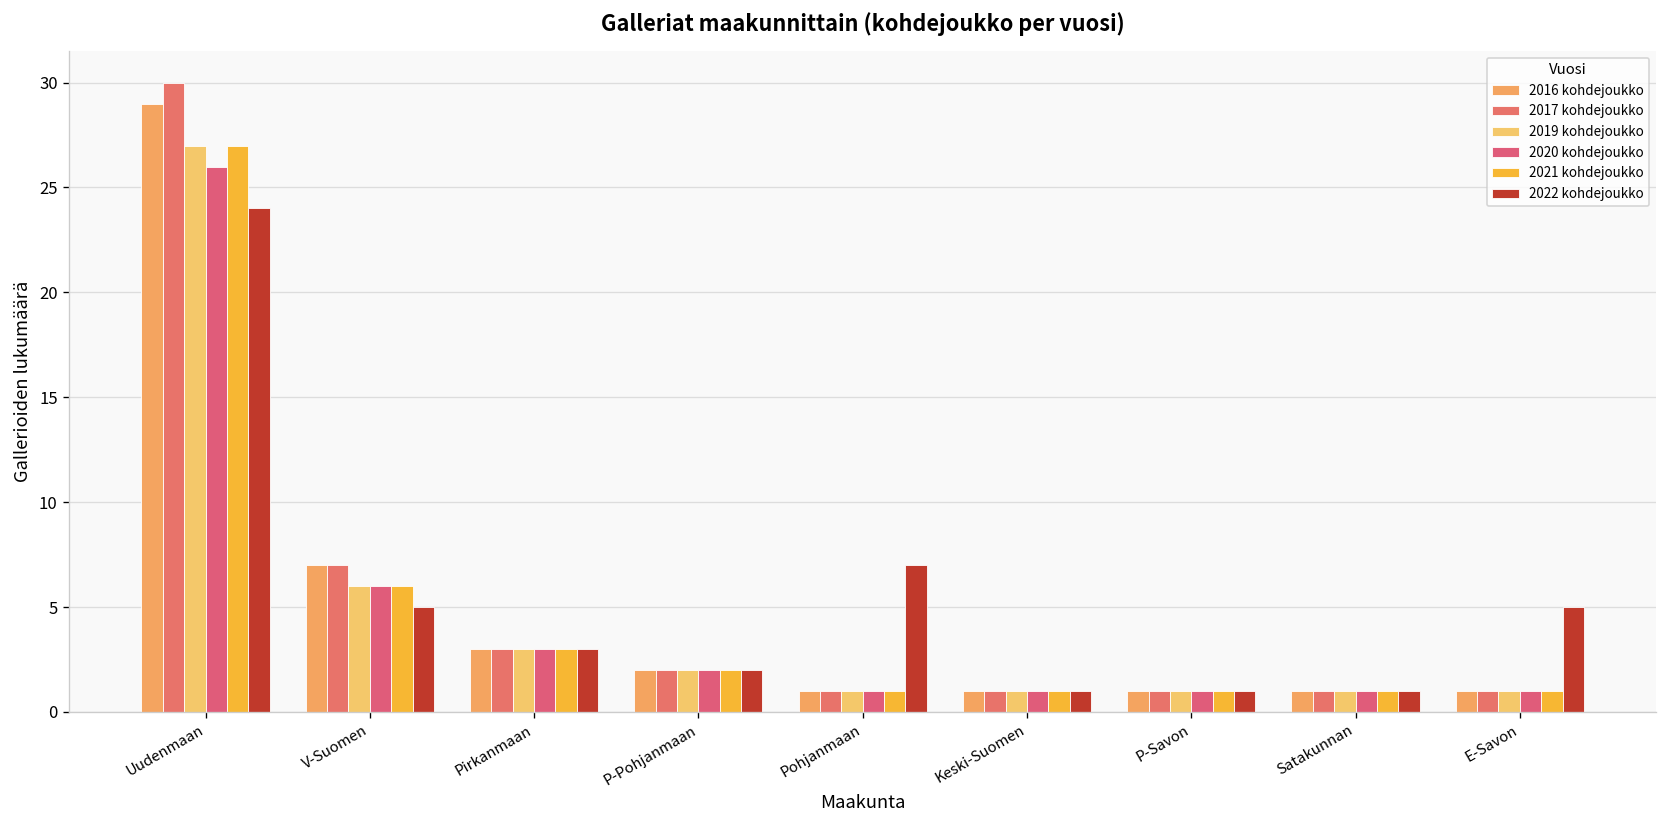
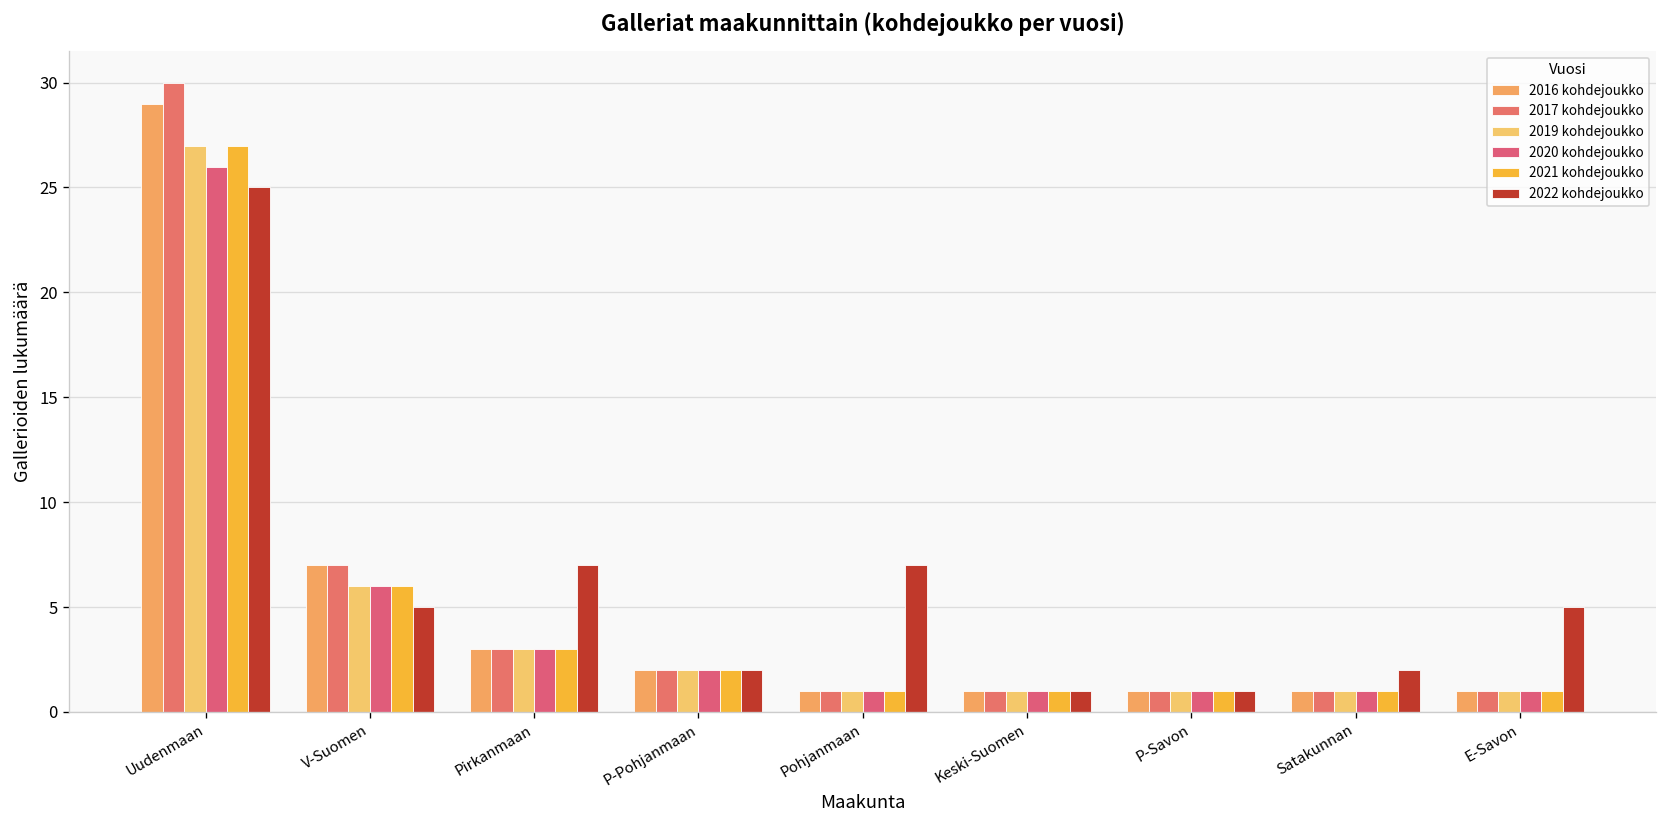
  {
    "2022 kohdejoukko": {
-     "Uudenmaan": 24,
+     "Uudenmaan": 25,
      "V-Suomen": 5,
-     "Pirkanmaan": 3,
+     "Pirkanmaan": 7,
      "P-Pohjanmaan": 2,
      "Pohjanmaan": 7,
      "Keski-Suomen": 1,
      "P-Savon": 1,
-     "Satakunnan": 1,
+     "Satakunnan": 2,
      "E-Savon": 5
    }
  }
